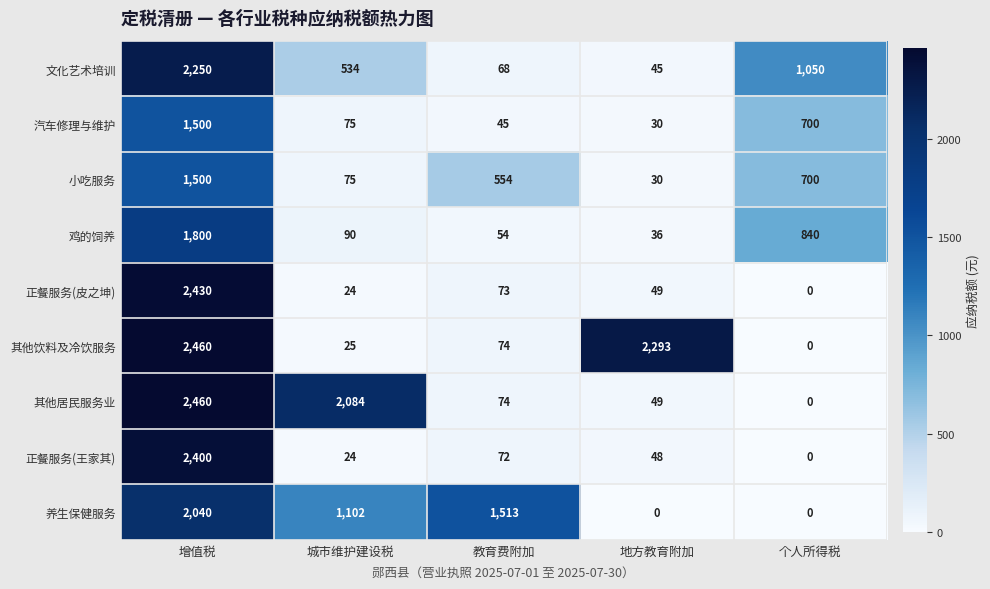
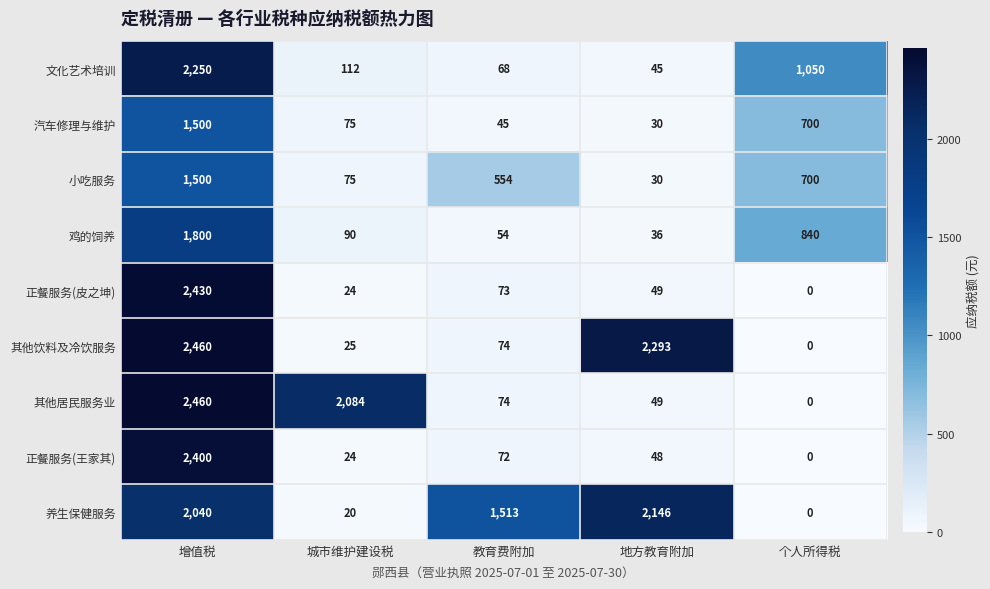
  {
    "文化艺术培训": {
      "增值税": "2,250",
-     "城市维护建设税": "534",
+     "城市维护建设税": "112",
      "教育费附加": "68",
      "地方教育附加": "45",
      "个人所得税": "1,050"
    },
    "汽车修理与维护": {
      "增值税": "1,500",
      "城市维护建设税": "75",
      "教育费附加": "45",
      "地方教育附加": "30",
      "个人所得税": "700"
    },
    "小吃服务": {
      "增值税": "1,500",
      "城市维护建设税": "75",
      "教育费附加": "554",
      "地方教育附加": "30",
      "个人所得税": "700"
    },
    "鸡的饲养": {
      "增值税": "1,800",
      "城市维护建设税": "90",
      "教育费附加": "54",
      "地方教育附加": "36",
      "个人所得税": "840"
    },
    "正餐服务(皮之坤)": {
      "增值税": "2,430",
      "城市维护建设税": "24",
      "教育费附加": "73",
      "地方教育附加": "49",
      "个人所得税": "0"
    },
    "其他饮料及冷饮服务": {
      "增值税": "2,460",
      "城市维护建设税": "25",
      "教育费附加": "74",
      "地方教育附加": "2,293",
      "个人所得税": "0"
    },
    "其他居民服务业": {
      "增值税": "2,460",
      "城市维护建设税": "2,084",
      "教育费附加": "74",
      "地方教育附加": "49",
      "个人所得税": "0"
    },
    "正餐服务(王家其)": {
      "增值税": "2,400",
      "城市维护建设税": "24",
      "教育费附加": "72",
      "地方教育附加": "48",
      "个人所得税": "0"
    },
    "养生保健服务": {
      "增值税": "2,040",
-     "城市维护建设税": "1,102",
+     "城市维护建设税": "20",
      "教育费附加": "1,513",
-     "地方教育附加": "0",
+     "地方教育附加": "2,146",
      "个人所得税": "0"
    }
  }
